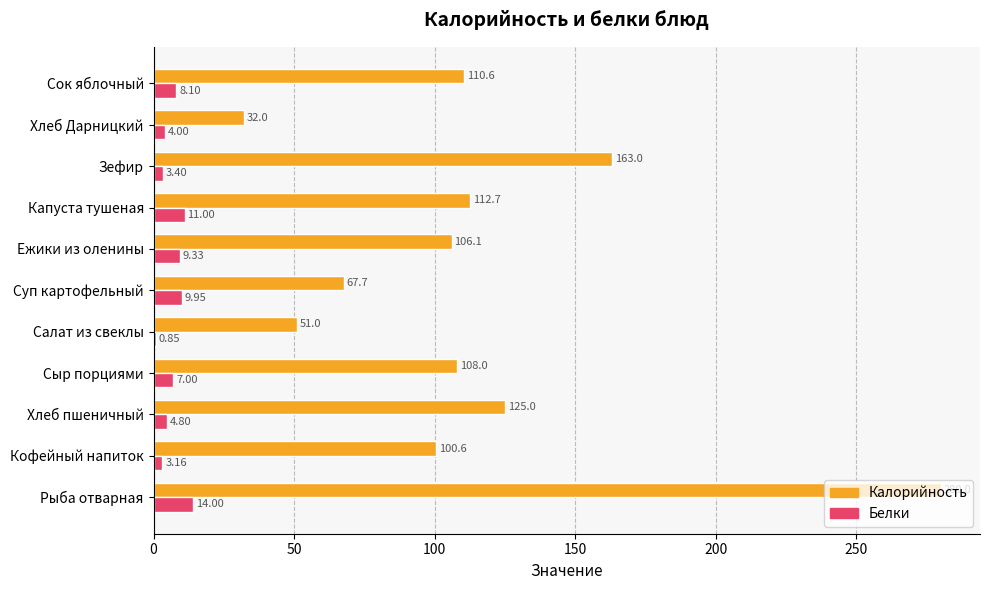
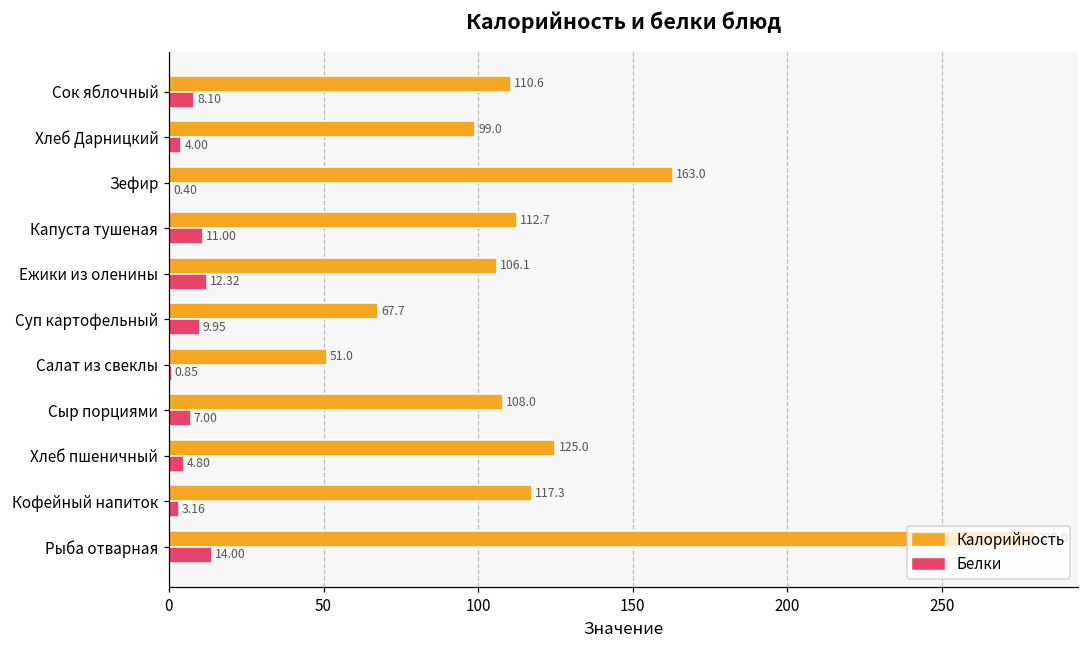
  {
    "Калорийность": {
      "Сок яблочный": 110.6,
-     "Хлеб Дарницкий": 32.0,
+     "Хлеб Дарницкий": 99.0,
      "Зефир": 163.0,
      "Капуста тушеная": 112.7,
      "Ежики из оленины": 106.1,
      "Суп картофельный": 67.7,
      "Салат из свеклы": 51.0,
      "Сыр порциями": 108.0,
      "Хлеб пшеничный": 125.0,
-     "Кофейный напиток": 100.6
+     "Кофейный напиток": 117.3
    },
    "Белки": {
      "Сок яблочный": 8.10,
      "Хлеб Дарницкий": 4.00,
-     "Зефир": 3.40,
+     "Зефир": 0.40,
      "Капуста тушеная": 11.00,
-     "Ежики из оленины": 9.33,
+     "Ежики из оленины": 12.32,
      "Суп картофельный": 9.95,
      "Салат из свеклы": 0.85,
      "Сыр порциями": 7.00,
      "Хлеб пшеничный": 4.80,
      "Кофейный напиток": 3.16,
      "Рыба отварная": 14.00
    }
  }
